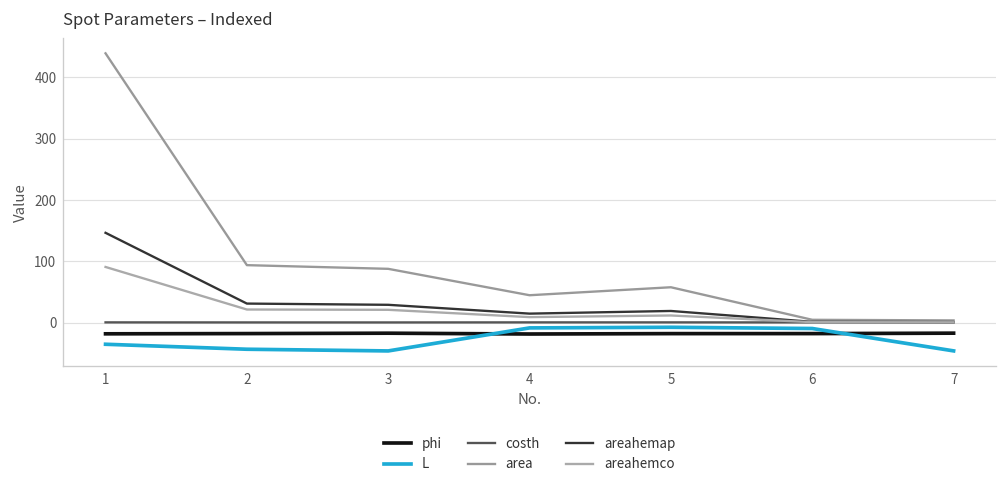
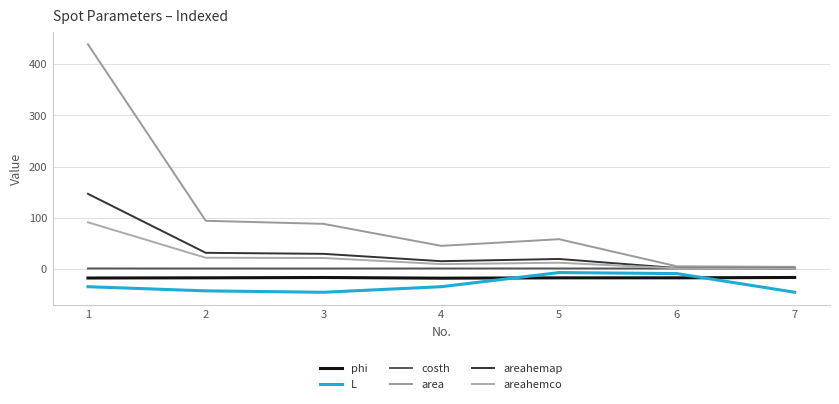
  {
    "L": {
      "1": -30,
      "2": -40,
      "3": -50,
-     "4": -10,
+     "4": -30,
      "5": -10,
      "6": -10,
      "7": -50
    }
  }
